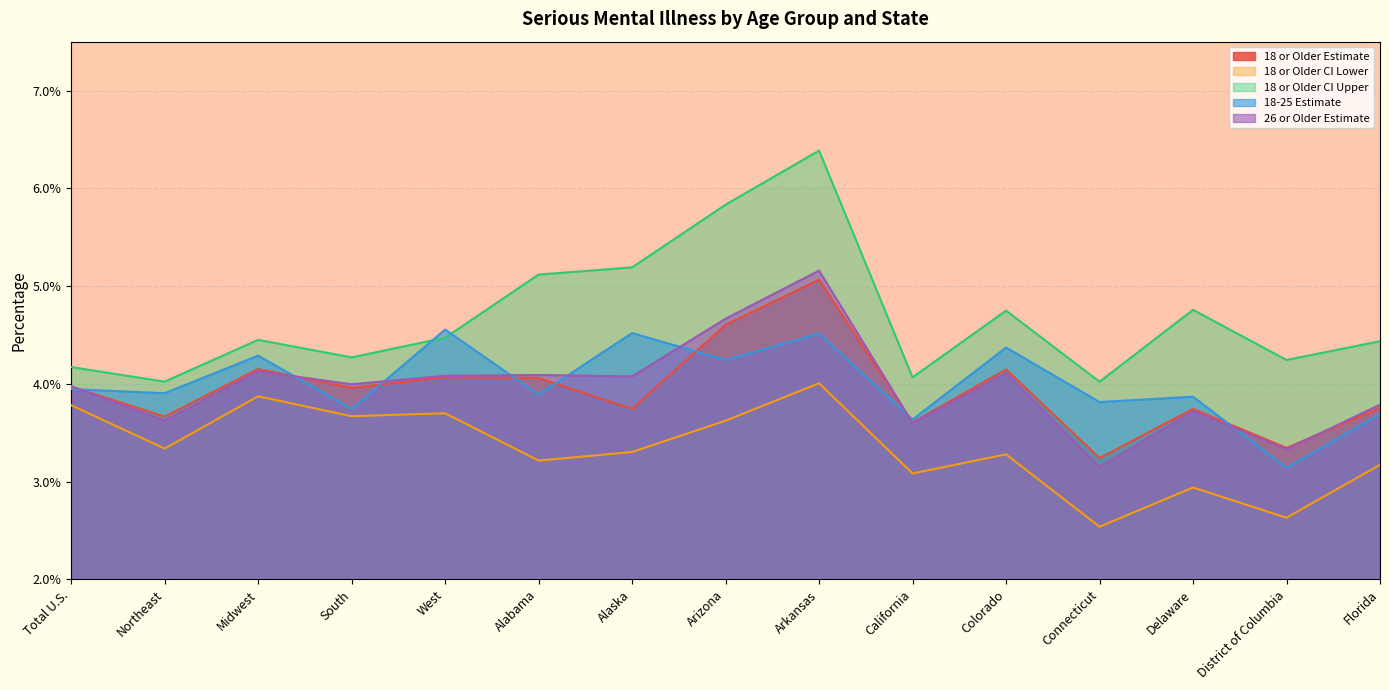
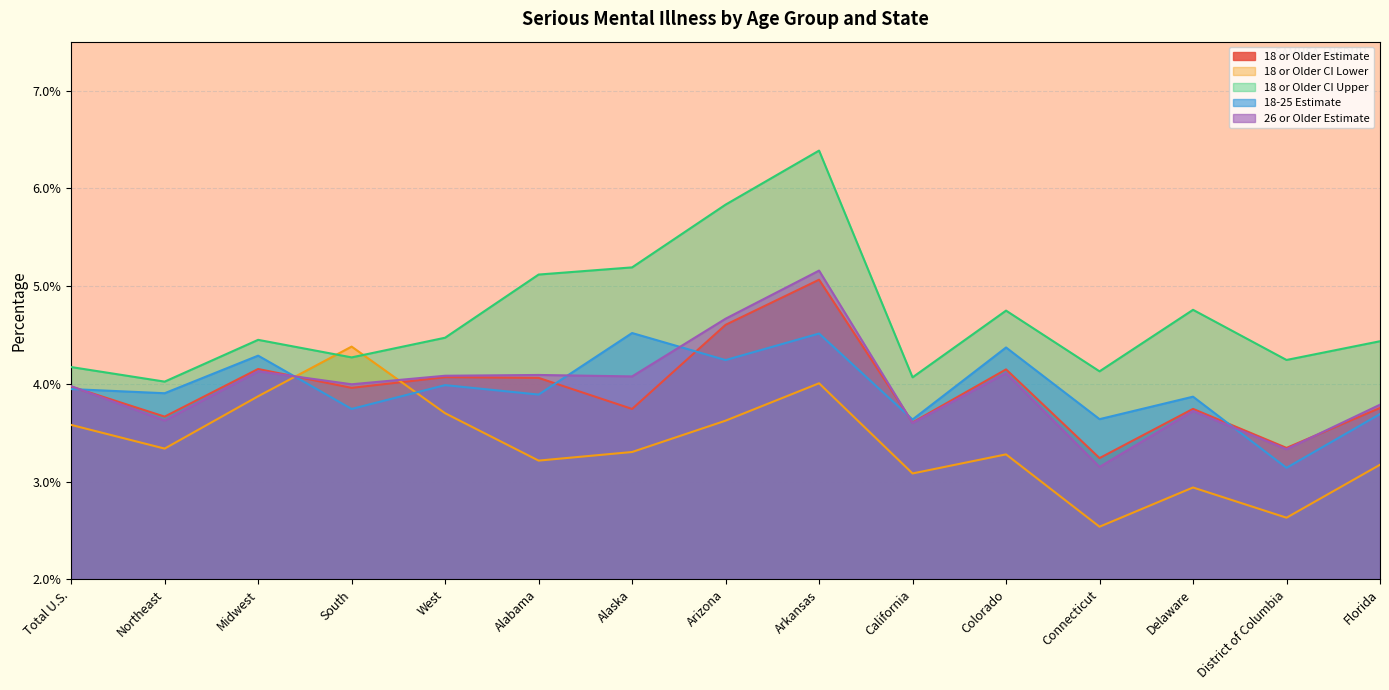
  {
    "18 or Older Estimate": {
      "Northeast": "3.7%",
      "South": "4.0%",
      "Alabama": "4.1%",
      "Alaska": "3.7%",
      "Arizona": "4.6%",
      "Arkansas": "5.1%",
      "Colorado": "4.1%",
      "Connecticut": "3.2%",
      "Florida": "3.8%"
    },
    "18 or Older CI Lower": {
-     "Total U.S.": "3.8%",
+     "Total U.S.": "3.6%",
      "Northeast": "3.3%",
      "Midwest": "3.9%",
-     "South": "3.7%",
+     "South": "4.4%",
      "West": "3.7%",
      "Alabama": "3.2%",
      "Alaska": "3.3%",
      "Arizona": "3.6%",
      "Arkansas": "4.0%",
      "California": "3.1%",
      "Colorado": "3.3%",
      "Connecticut": "2.5%",
      "Delaware": "2.9%",
      "District of Columbia": "2.6%",
      "Florida": "3.2%"
    },
    "18 or Older CI Upper": {
      "Total U.S.": "4.2%",
      "Northeast": "4.0%",
      "Midwest": "4.5%",
      "South": "4.3%",
      "West": "4.5%",
      "Alabama": "5.1%",
      "Alaska": "5.2%",
      "Arizona": "5.8%",
      "Arkansas": "6.4%",
      "California": "4.1%",
      "Colorado": "4.7%",
-     "Connecticut": "4.0%",
+     "Connecticut": "4.1%",
      "Delaware": "4.8%",
      "District of Columbia": "4.2%",
      "Florida": "4.4%"
    },
    "18-25 Estimate": {
      "Northeast": "3.9%",
      "Midwest": "4.3%",
      "South": "3.7%",
-     "West": "4.6%",
+     "West": "4.0%",
      "Alabama": "3.9%",
      "Alaska": "4.5%",
      "Arizona": "4.2%",
      "Arkansas": "4.5%",
      "California": "3.6%",
      "Colorado": "4.4%",
-     "Connecticut": "3.8%",
+     "Connecticut": "3.6%",
      "Delaware": "3.9%",
      "District of Columbia": "3.1%",
      "Florida": "3.7%"
    },
    "26 or Older Estimate": {
      "Northeast": "3.6%",
      "South": "4.0%",
      "Alabama": "4.1%",
      "Alaska": "4.1%",
      "Arizona": "4.7%",
      "Arkansas": "5.2%",
      "Colorado": "4.1%",
      "Connecticut": "3.2%",
      "Florida": "3.8%"
    }
  }
